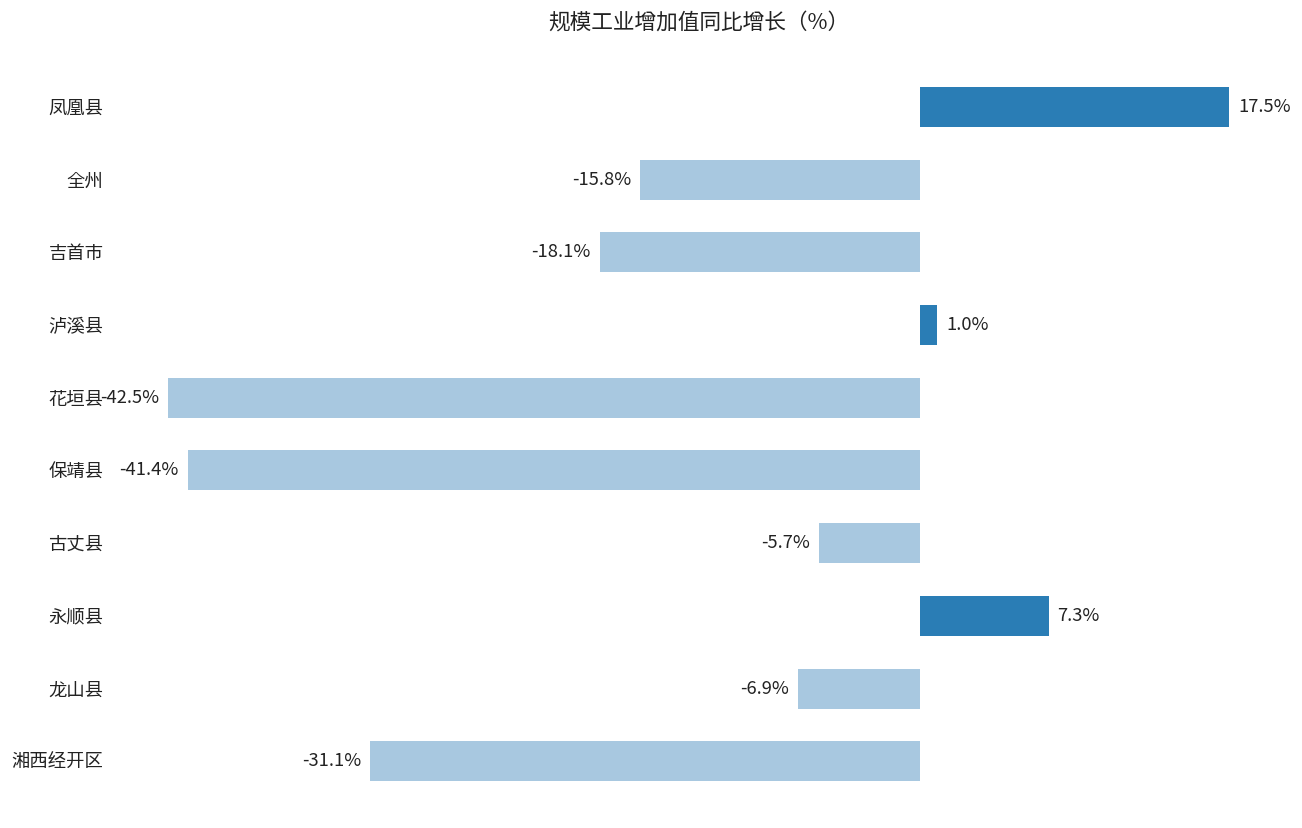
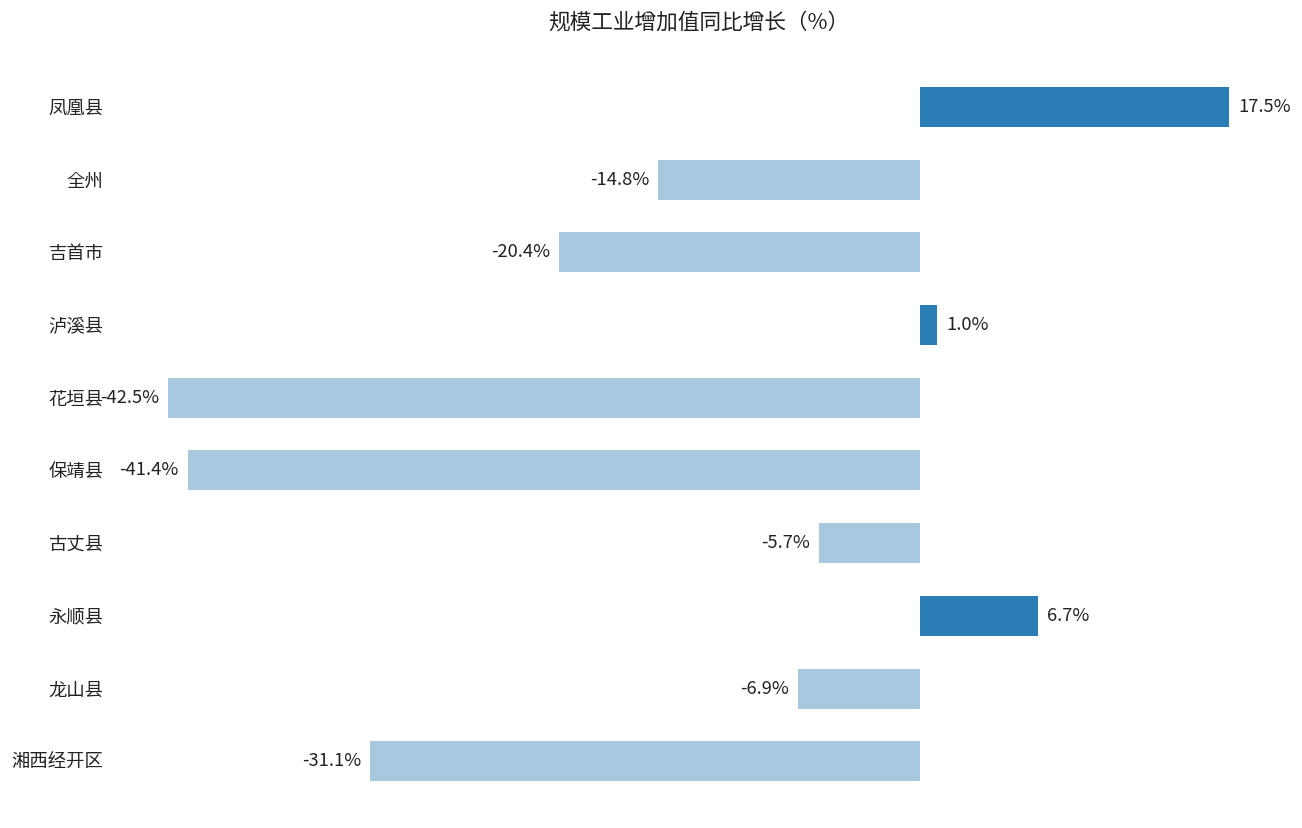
  {
    "凤凰县": "17.5%",
-   "全州": "-15.8%",
-   "吉首市": "-18.1%",
+   "全州": "-14.8%",
+   "吉首市": "-20.4%",
    "泸溪县": "1.0%",
    "花垣县": "-42.5%",
    "保靖县": "-41.4%",
    "古丈县": "-5.7%",
-   "永顺县": "7.3%",
+   "永顺县": "6.7%",
    "龙山县": "-6.9%",
    "湘西经开区": "-31.1%"
  }
